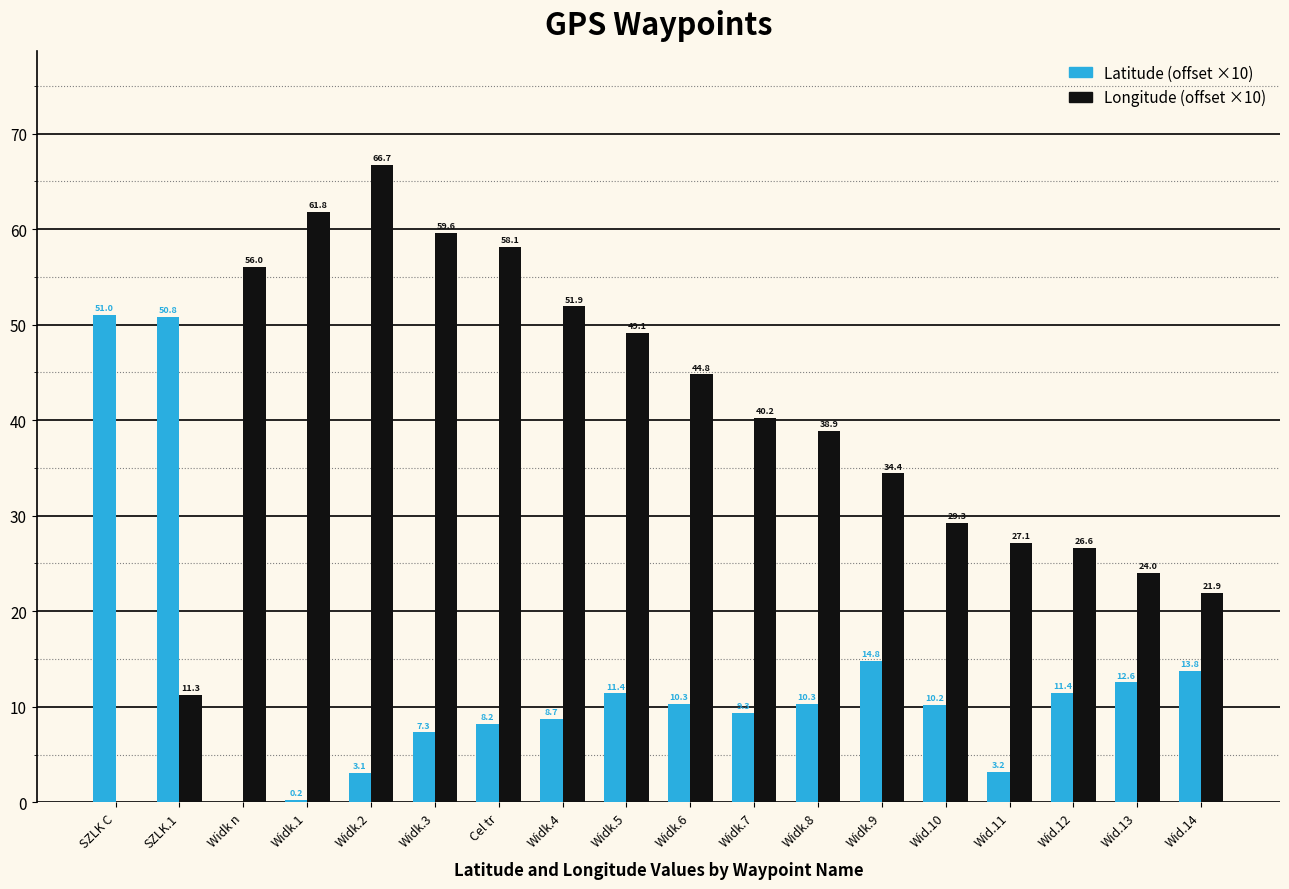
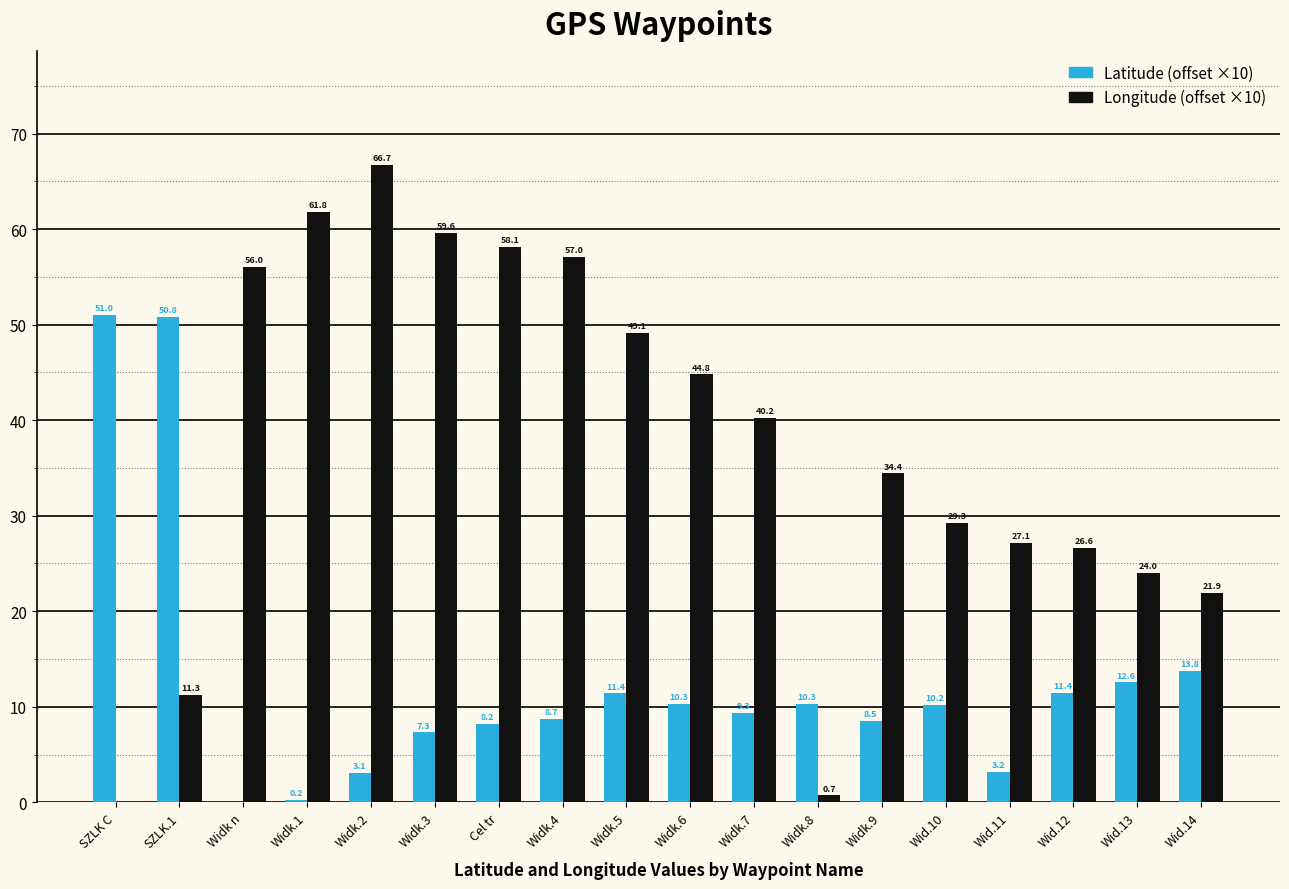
  {
    "Latitude (offset ×10)": {
      "SZLK C": 51.0,
      "SZLK.1": 50.8,
      "Widk.1": 0.2,
      "Widk.2": 3.1,
      "Widk.3": 7.3,
      "Cel tr": 8.2,
      "Widk.4": 8.7,
      "Widk.5": 11.4,
      "Widk.6": 10.3,
      "Widk.7": 9.3,
      "Widk.8": 10.3,
-     "Widk.9": 14.8,
+     "Widk.9": 8.5,
      "Wid.10": 10.2,
      "Wid.11": 3.2,
      "Wid.12": 11.4,
      "Wid.13": 12.6,
      "Wid.14": 13.8
    },
    "Longitude (offset ×10)": {
      "SZLK.1": 11.3,
      "Widk n": 56.0,
      "Widk.1": 61.8,
      "Widk.2": 66.7,
      "Widk.3": 59.6,
      "Cel tr": 58.1,
-     "Widk.4": 51.9,
+     "Widk.4": 57.0,
      "Widk.5": 49.1,
      "Widk.6": 44.8,
      "Widk.7": 40.2,
-     "Widk.8": 38.9,
+     "Widk.8": 0.7,
      "Widk.9": 34.4,
      "Wid.10": 29.3,
      "Wid.11": 27.1,
      "Wid.12": 26.6,
      "Wid.13": 24.0,
      "Wid.14": 21.9
    }
  }
